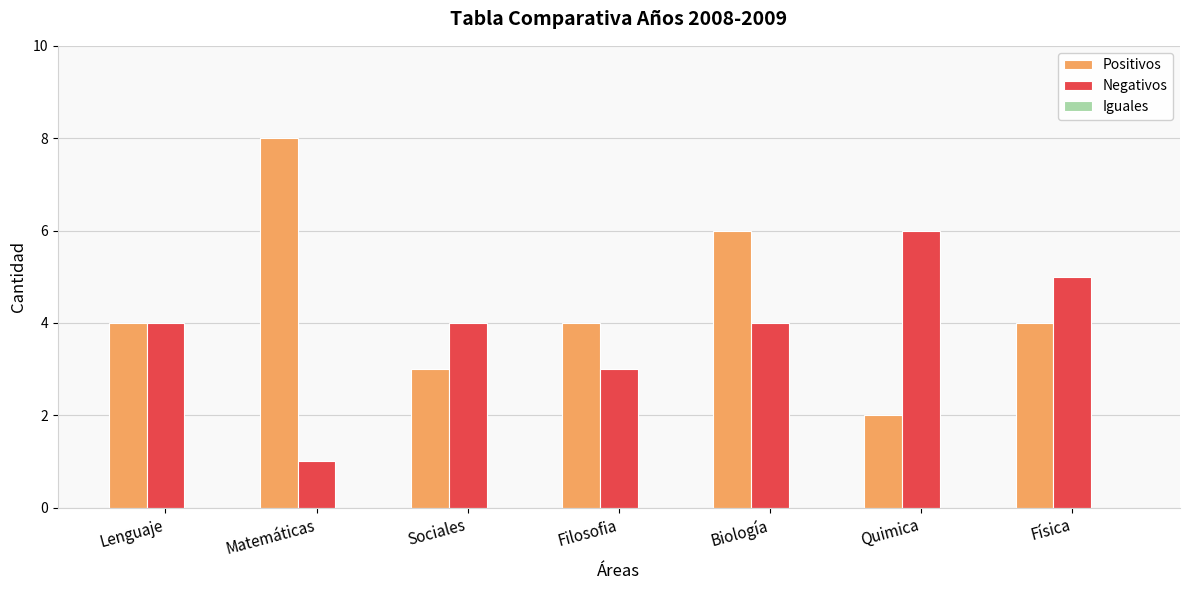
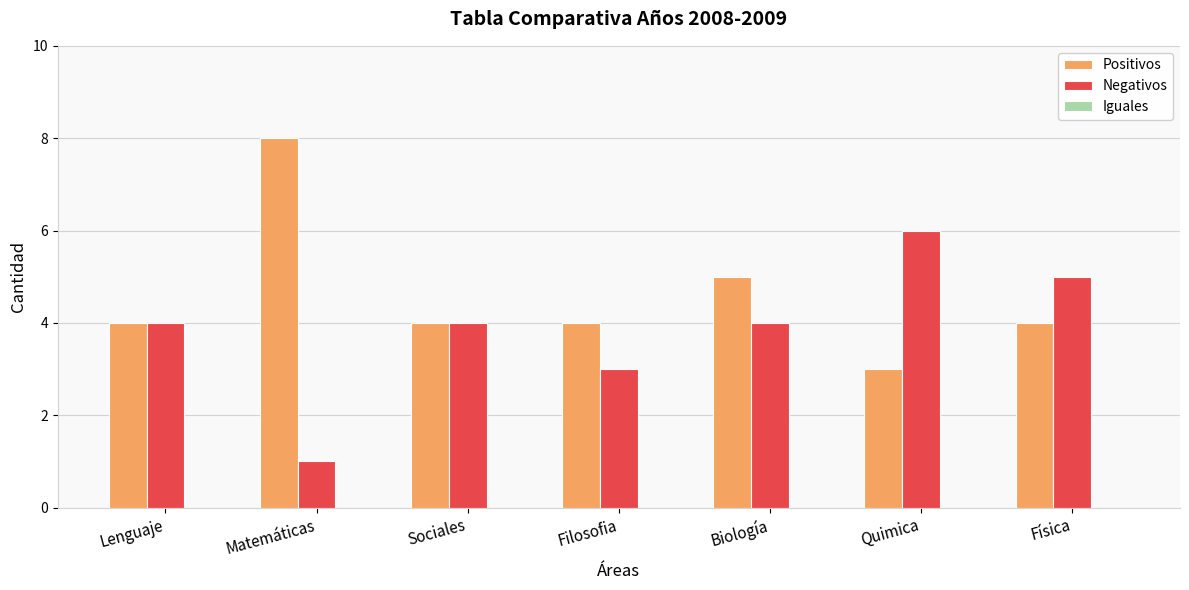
  {
    "Positivos": {
      "Lenguaje": 4,
      "Matemáticas": 8,
-     "Sociales": 3,
+     "Sociales": 4,
      "Filosofia": 4,
-     "Biología": 6,
-     "Quimica": 2,
+     "Biología": 5,
+     "Quimica": 3,
      "Física": 4
    },
    "Negativos": {
      "Lenguaje": 4,
      "Matemáticas": 1,
      "Sociales": 4,
      "Filosofia": 3,
      "Biología": 4,
      "Quimica": 6,
      "Física": 5
    },
    "Iguales": {
      "Lenguaje": 0,
      "Matemáticas": 0,
      "Sociales": 0,
      "Filosofia": 0,
      "Biología": 0,
      "Quimica": 0,
      "Física": 0
    }
  }
